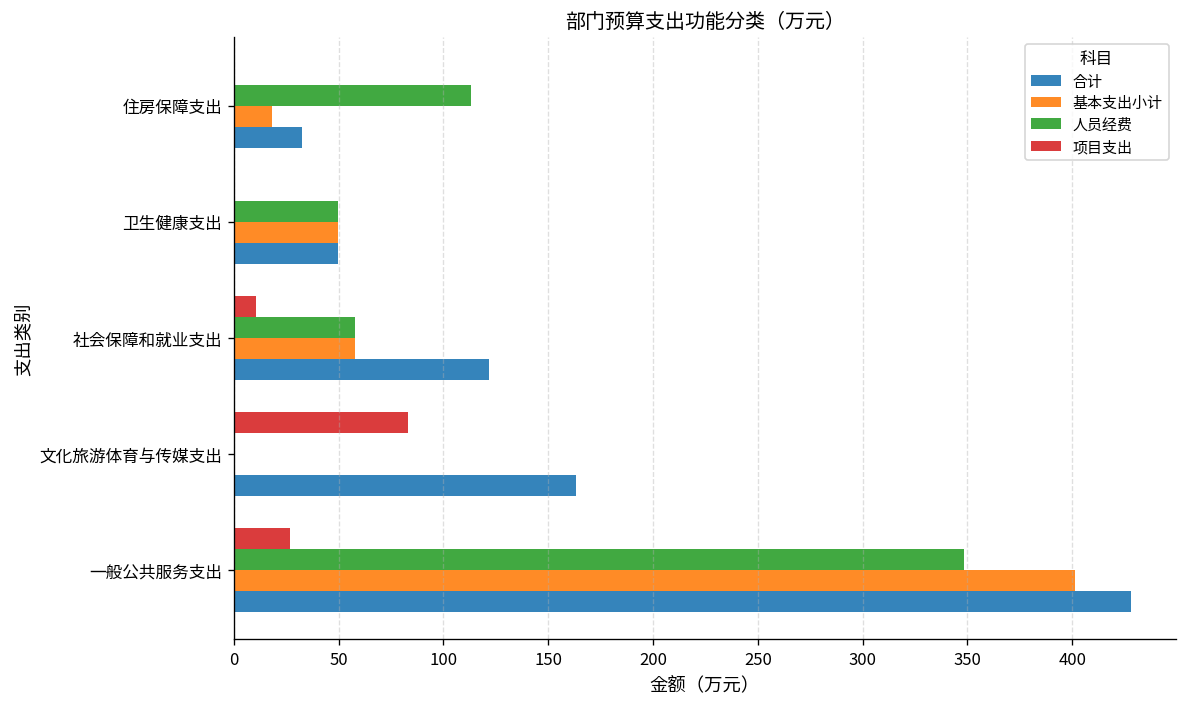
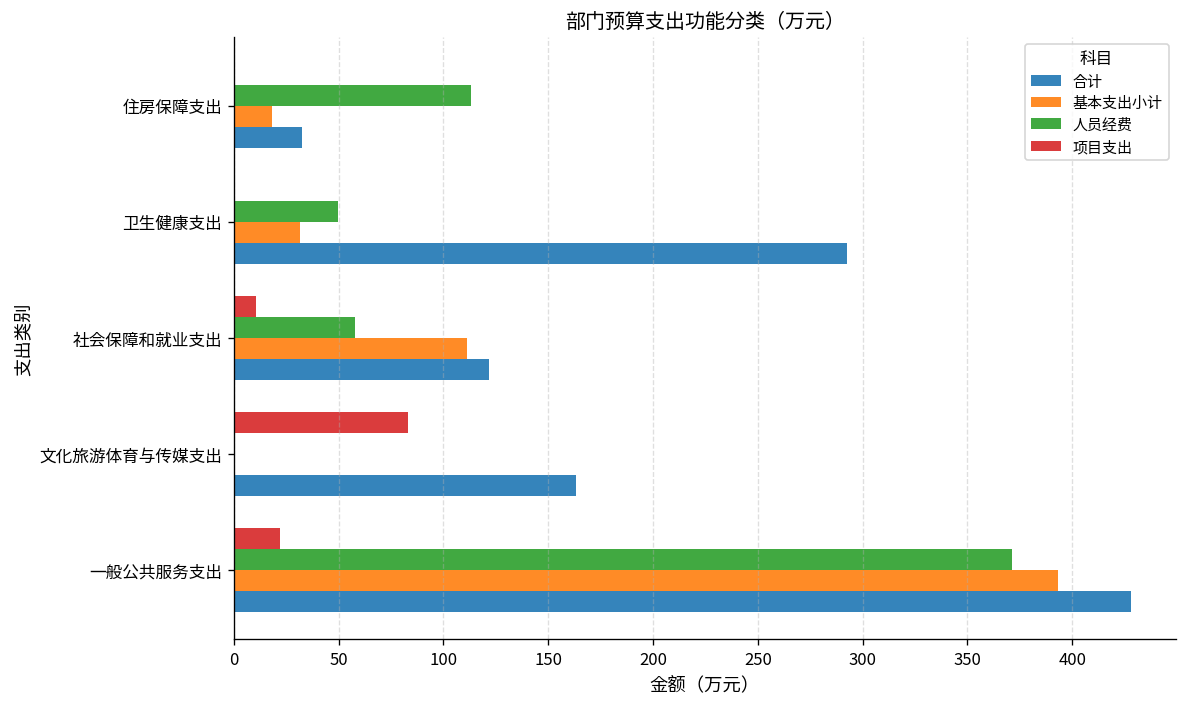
  {
    "合计": {
      "住房保障支出": 32,
-     "卫生健康支出": 50,
+     "卫生健康支出": 293,
      "社会保障和就业支出": 122,
      "文化旅游体育与传媒支出": 163,
      "一般公共服务支出": 428
    },
    "基本支出小计": {
      "住房保障支出": 18,
-     "卫生健康支出": 50,
-     "社会保障和就业支出": 58,
+     "卫生健康支出": 32,
+     "社会保障和就业支出": 111,
      "文化旅游体育与传媒支出": 0,
-     "一般公共服务支出": 401
+     "一般公共服务支出": 393
    },
    "人员经费": {
      "住房保障支出": 113,
      "卫生健康支出": 50,
      "社会保障和就业支出": 58,
      "文化旅游体育与传媒支出": 0,
-     "一般公共服务支出": 349
+     "一般公共服务支出": 371
    },
    "项目支出": {
      "住房保障支出": 0,
      "卫生健康支出": 0,
      "社会保障和就业支出": 10,
      "文化旅游体育与传媒支出": 83,
-     "一般公共服务支出": 27
+     "一般公共服务支出": 22
    }
  }
